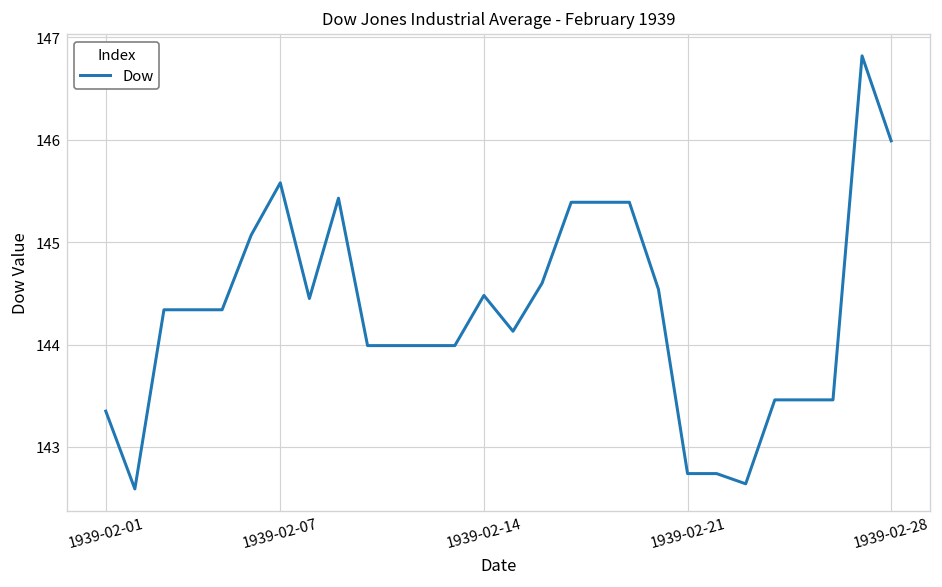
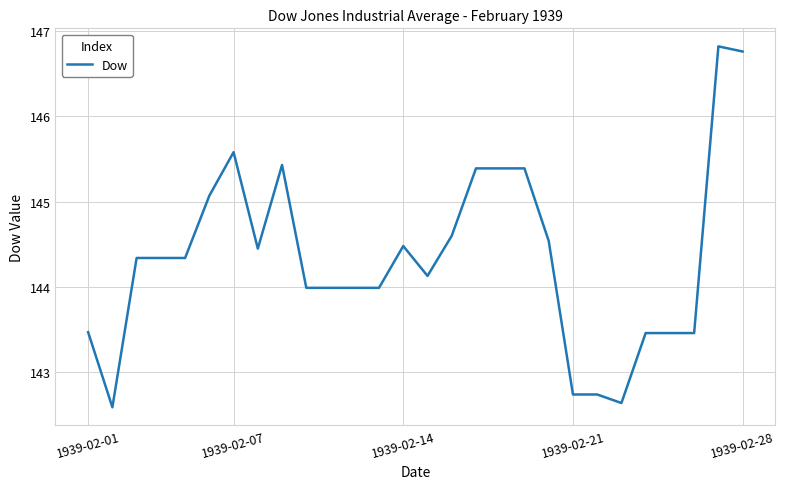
  {
-   "1939-02-01": 143.4,
+   "1939-02-01": 143.5,
    "1939-02-07": 145.6,
    "1939-02-14": 144.5,
    "1939-02-21": 142.7,
-   "1939-02-28": 146.0
+   "1939-02-28": 146.8
  }
